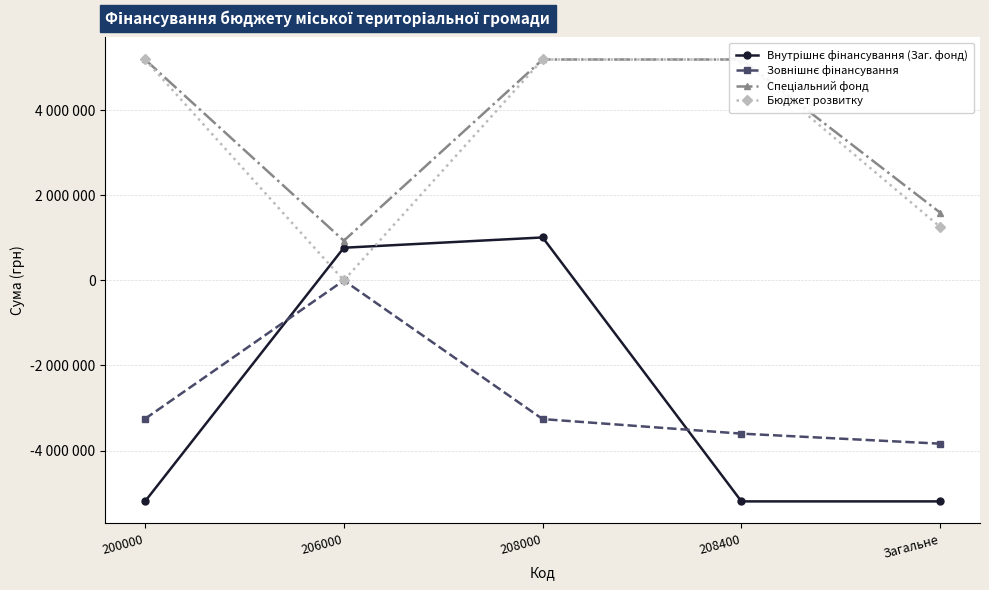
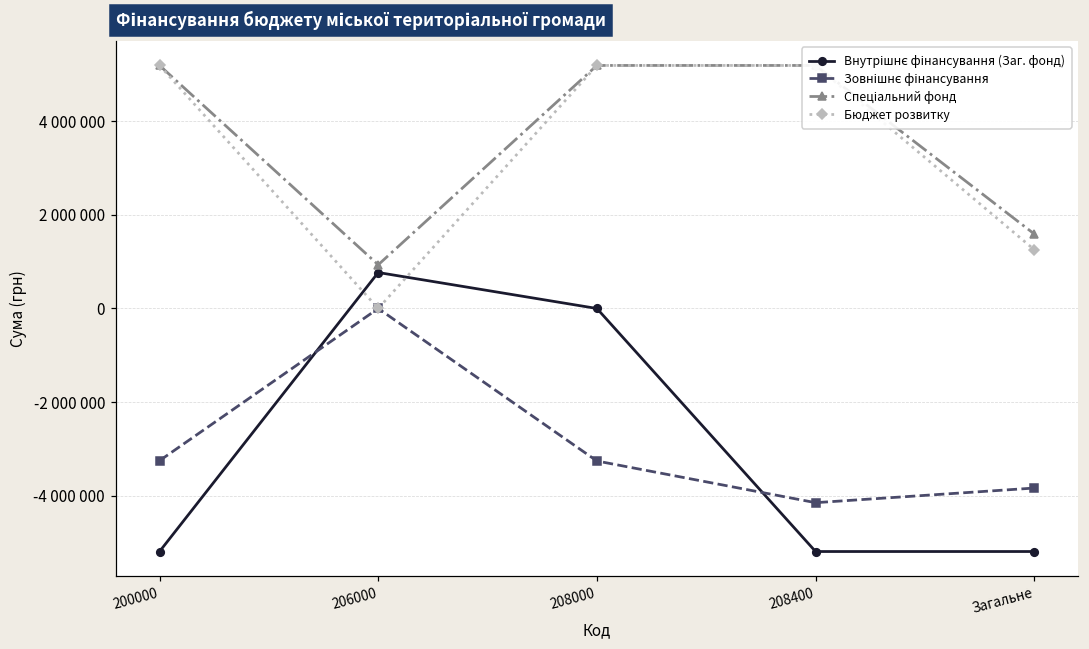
  {
    "Внутрішнє фінансування (Заг. фонд)": {
      "200000": -5200000,
      "206000": 800000,
-     "208000": 1000000,
+     "208000": 0,
      "208400": -5200000,
      "Загальне": -5200000
    },
    "Зовнішнє фінансування": {
      "200000": -3300000,
      "208000": -3300000,
-     "208400": -3600000,
+     "208400": -4200000,
      "Загальне": -3800000
    },
    "Спеціальний фонд": {
      "206000": 900000,
      "Загальне": 1600000
    },
    "Бюджет розвитку": {
      "Загальне": 1300000
    }
  }
